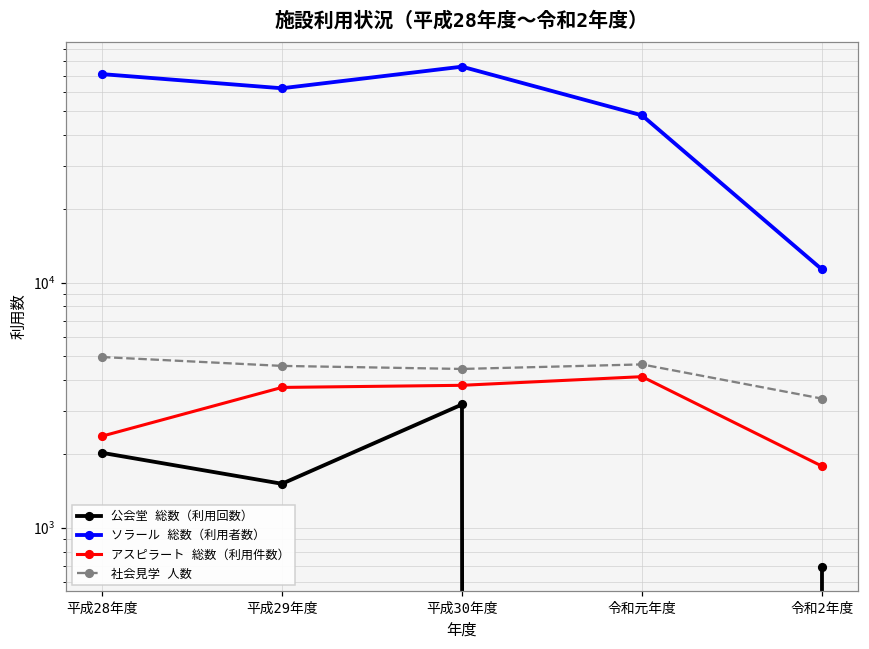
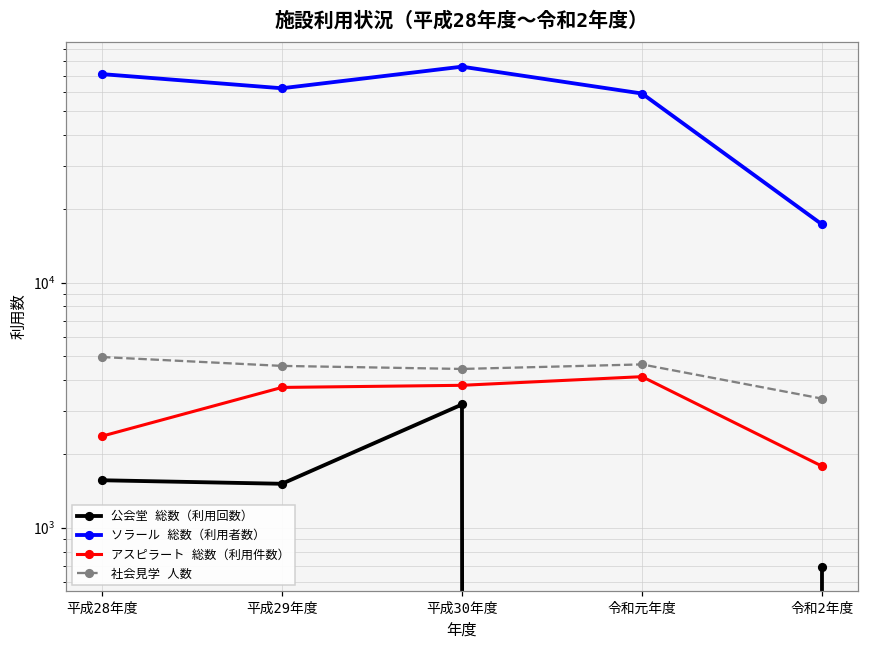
  {
    "公会堂 総数（利用回数）": {
-     "平成28年度": 2000,
+     "平成28年度": 1600,
      "平成29年度": 1500,
      "平成30年度": 3200,
      "令和2年度": 700
    },
    "ソラール 総数（利用者数）": {
      "平成28年度": 71000,
      "平成29年度": 62000,
      "平成30年度": 76000,
-     "令和元年度": 48000,
-     "令和2年度": 11000
+     "令和元年度": 59000,
+     "令和2年度": 17000
    },
    "アスピラート 総数（利用件数）": {
      "平成28年度": 2400,
      "平成29年度": 3700,
      "平成30年度": 3800,
      "令和元年度": 4100,
      "令和2年度": 1800
    },
    "社会見学 人数": {
      "平成28年度": 5000,
      "平成29年度": 4600,
      "平成30年度": 4400,
      "令和元年度": 4600,
      "令和2年度": 3400
    }
  }
